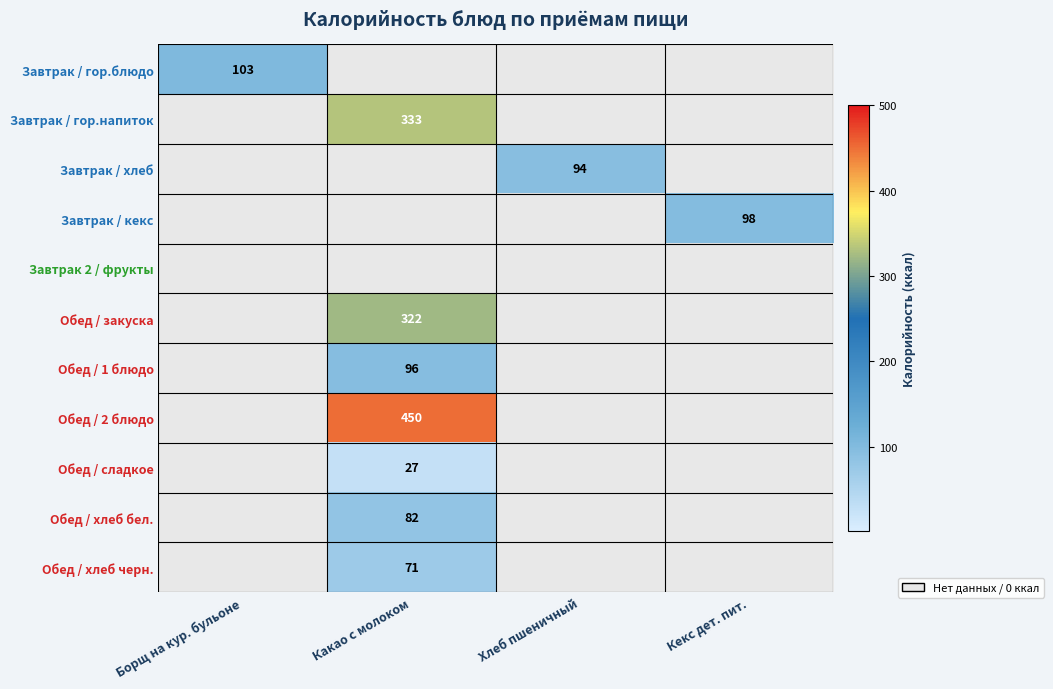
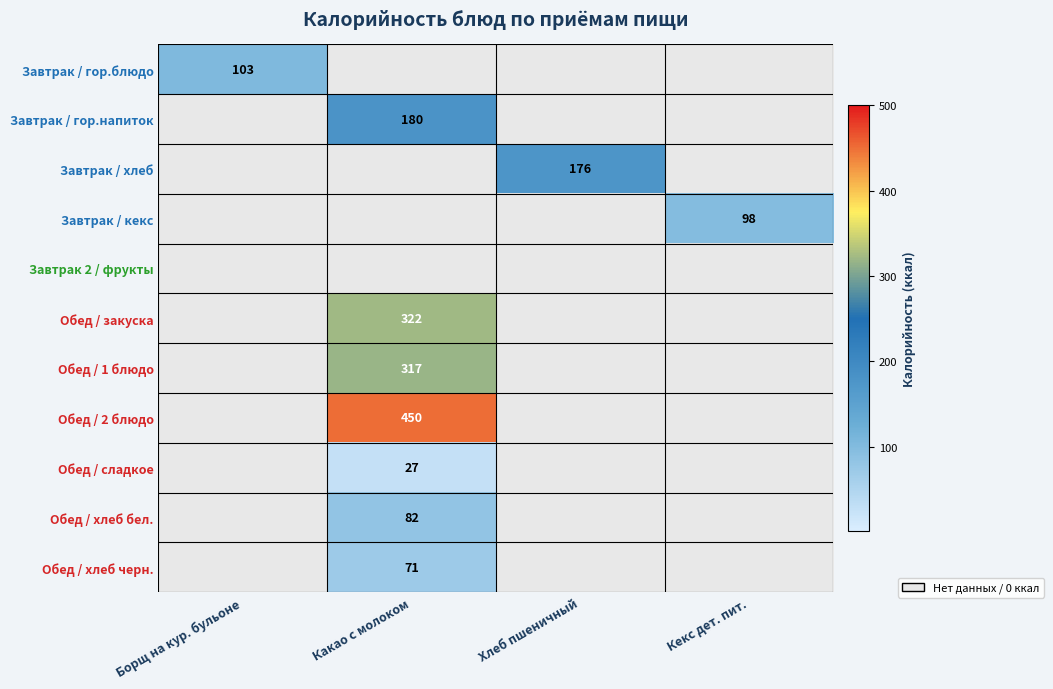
  {
    "Завтрак / гор.блюдо": {
      "Борщ на кур. бульоне": 103
    },
    "Завтрак / гор.напиток": {
-     "Какао с молоком": 333
+     "Какао с молоком": 180
    },
    "Завтрак / хлеб": {
-     "Хлеб пшеничный": 94
+     "Хлеб пшеничный": 176
    },
    "Завтрак / кекс": {
      "Кекс дет. пит.": 98
    },
    "Обед / закуска": {
      "Какао с молоком": 322
    },
    "Обед / 1 блюдо": {
-     "Какао с молоком": 96
+     "Какао с молоком": 317
    },
    "Обед / 2 блюдо": {
      "Какао с молоком": 450
    },
    "Обед / сладкое": {
      "Какао с молоком": 27
    },
    "Обед / хлеб бел.": {
      "Какао с молоком": 82
    },
    "Обед / хлеб черн.": {
      "Какао с молоком": 71
    }
  }
